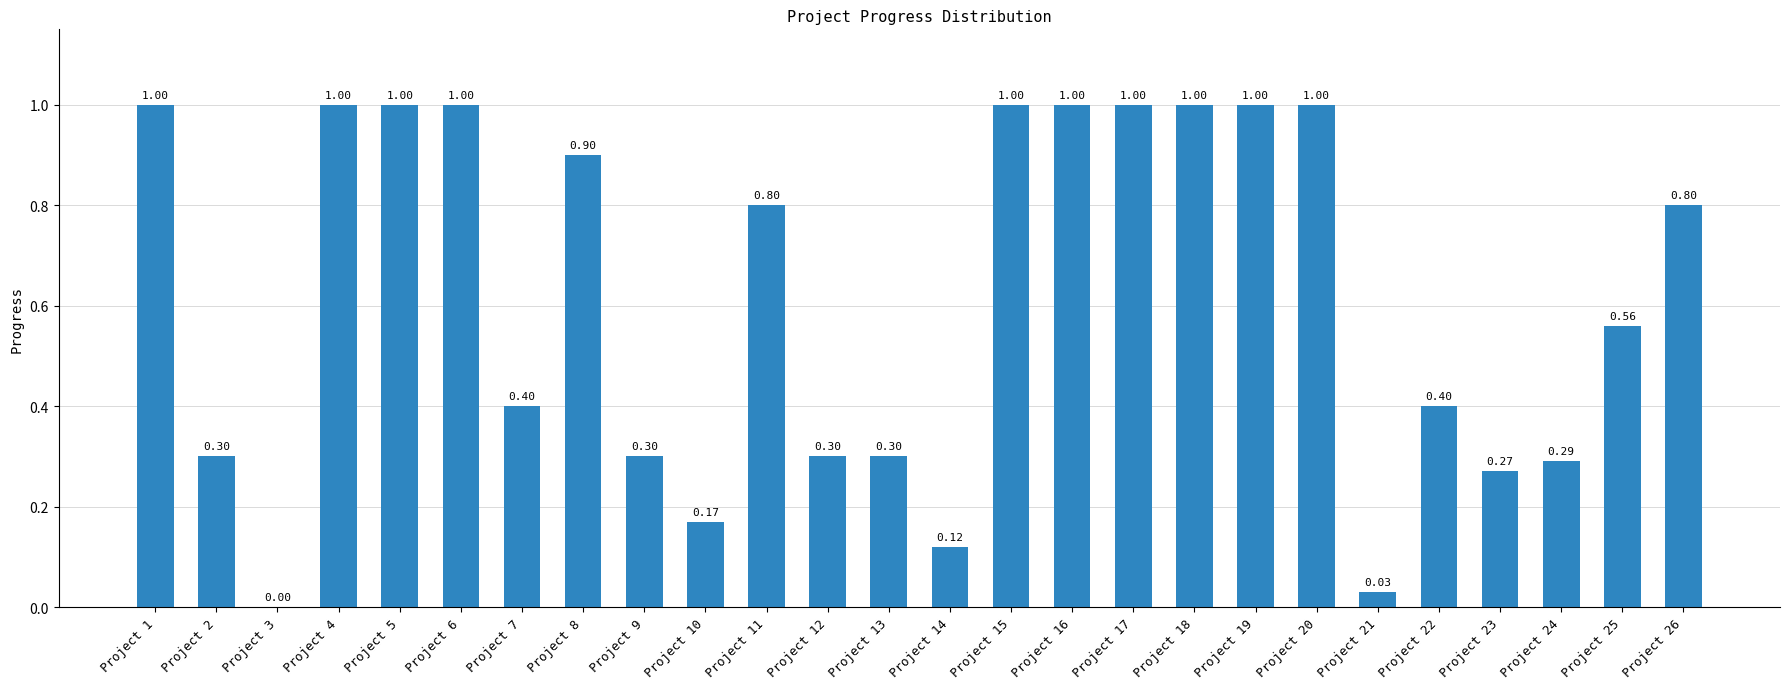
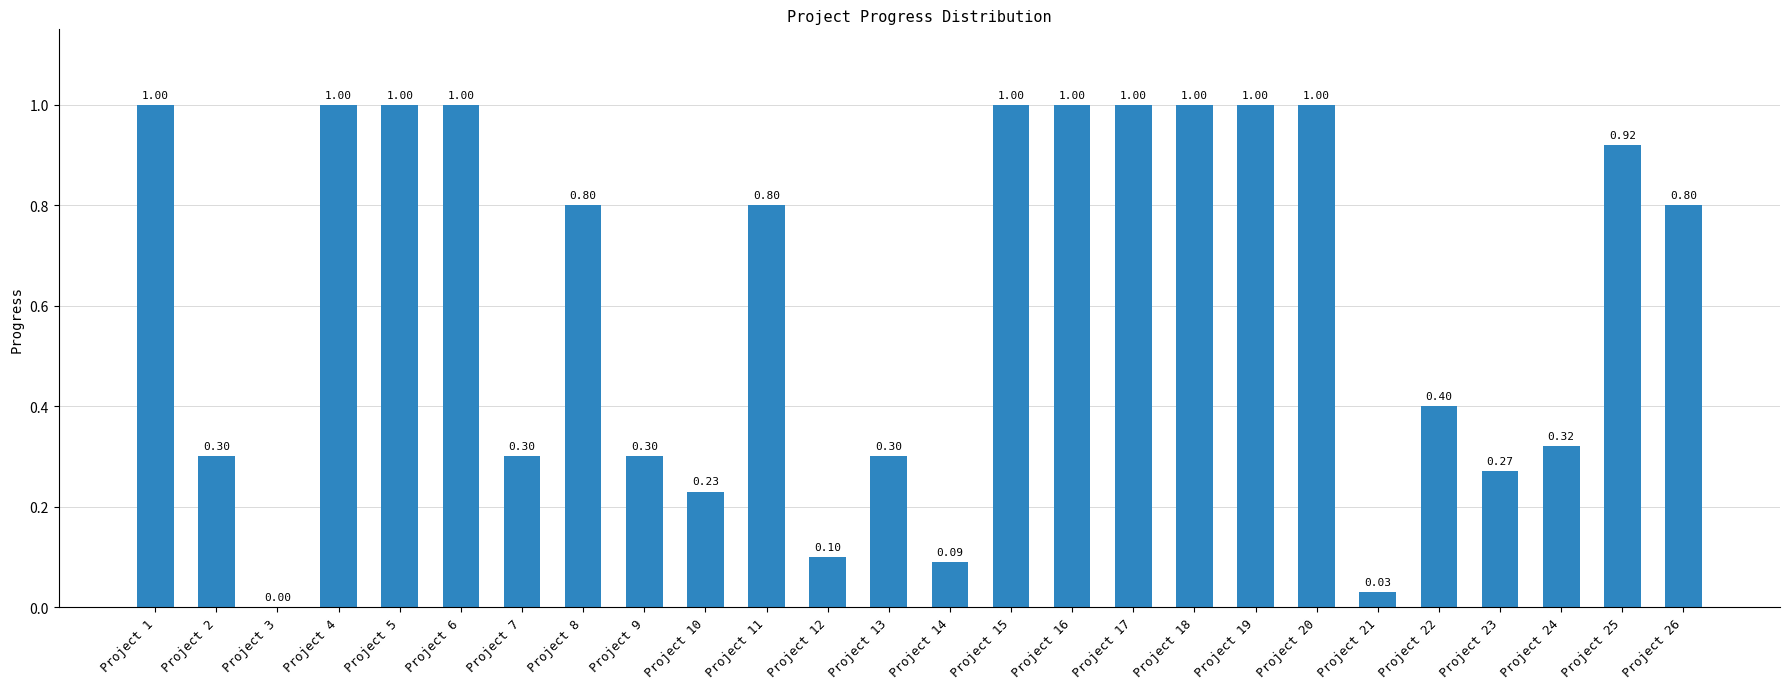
  {
    "Project 1": 1.00,
    "Project 2": 0.30,
    "Project 3": 0.00,
    "Project 4": 1.00,
    "Project 5": 1.00,
    "Project 6": 1.00,
-   "Project 7": 0.40,
-   "Project 8": 0.90,
+   "Project 7": 0.30,
+   "Project 8": 0.80,
    "Project 9": 0.30,
-   "Project 10": 0.17,
+   "Project 10": 0.23,
    "Project 11": 0.80,
-   "Project 12": 0.30,
+   "Project 12": 0.10,
    "Project 13": 0.30,
-   "Project 14": 0.12,
+   "Project 14": 0.09,
    "Project 15": 1.00,
    "Project 16": 1.00,
    "Project 17": 1.00,
    "Project 18": 1.00,
    "Project 19": 1.00,
    "Project 20": 1.00,
    "Project 21": 0.03,
    "Project 22": 0.40,
    "Project 23": 0.27,
-   "Project 24": 0.29,
-   "Project 25": 0.56,
+   "Project 24": 0.32,
+   "Project 25": 0.92,
    "Project 26": 0.80
  }
